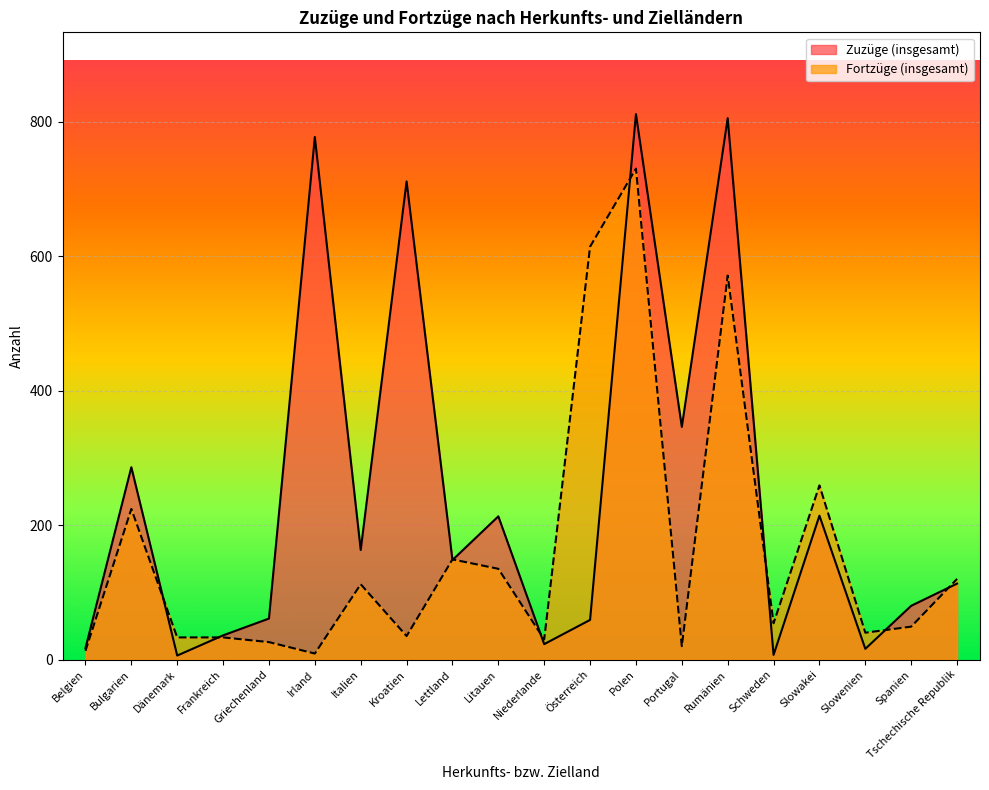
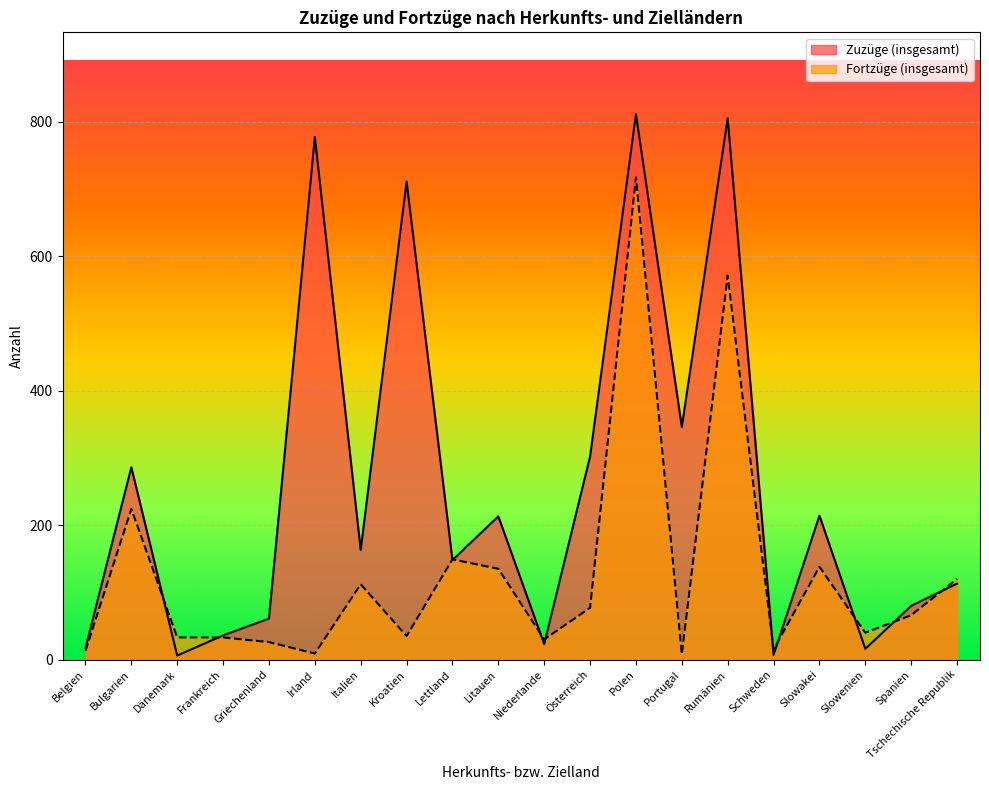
  {
    "Zuzüge (insgesamt)": {
      "Belgien": 20,
      "Bulgarien": 290,
      "Dänemark": 10,
      "Griechenland": 60,
      "Irland": 780,
      "Italien": 160,
      "Kroatien": 710,
      "Litauen": 210,
      "Niederlande": 20,
-     "Österreich": 60,
+     "Österreich": 300,
      "Polen": 810,
      "Portugal": 350,
      "Rumänien": 810,
      "Schweden": 10,
      "Slowakei": 210,
      "Slowenien": 20,
      "Spanien": 80,
      "Tschechische Republik": 110
    },
    "Fortzüge (insgesamt)": {
      "Belgien": 10,
      "Bulgarien": 220,
      "Dänemark": 30,
      "Griechenland": 30,
      "Irland": 10,
      "Italien": 110,
      "Kroatien": 40,
      "Litauen": 140,
      "Niederlande": 30,
-     "Österreich": 610,
-     "Polen": 730,
-     "Portugal": 20,
+     "Österreich": 80,
+     "Polen": 720,
+     "Portugal": 10,
      "Rumänien": 570,
-     "Schweden": 50,
-     "Slowakei": 260,
+     "Schweden": 20,
+     "Slowakei": 140,
      "Slowenien": 40,
-     "Spanien": 50,
+     "Spanien": 70,
      "Tschechische Republik": 120
    }
  }
